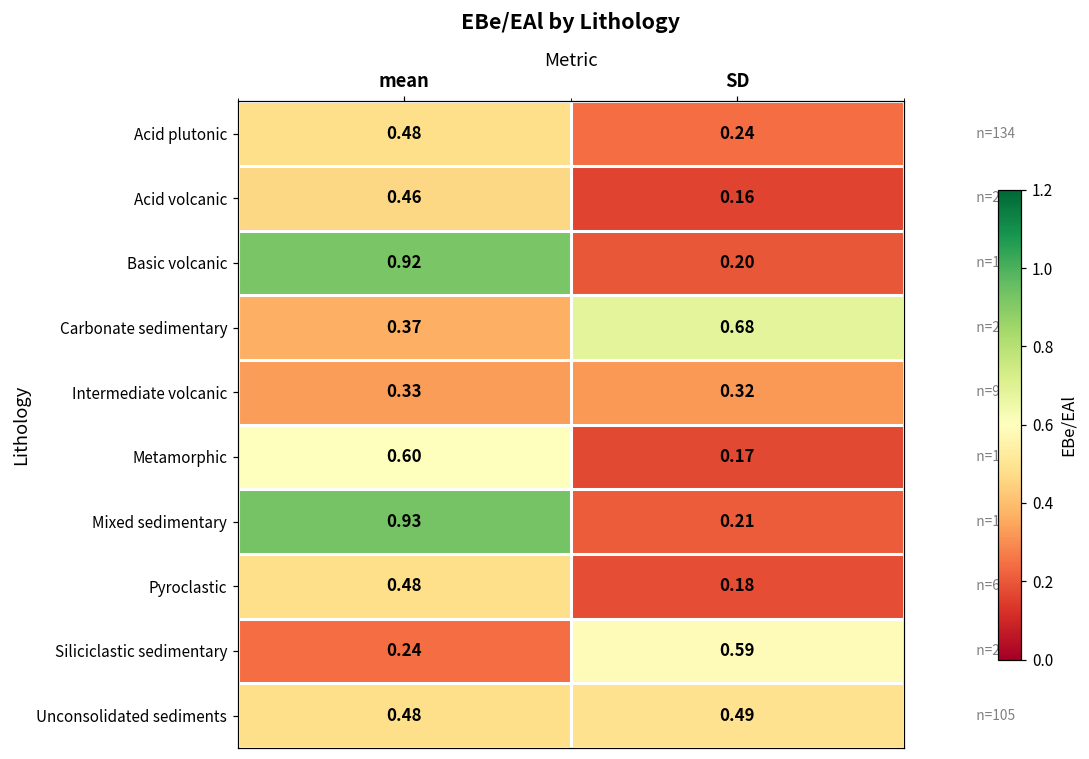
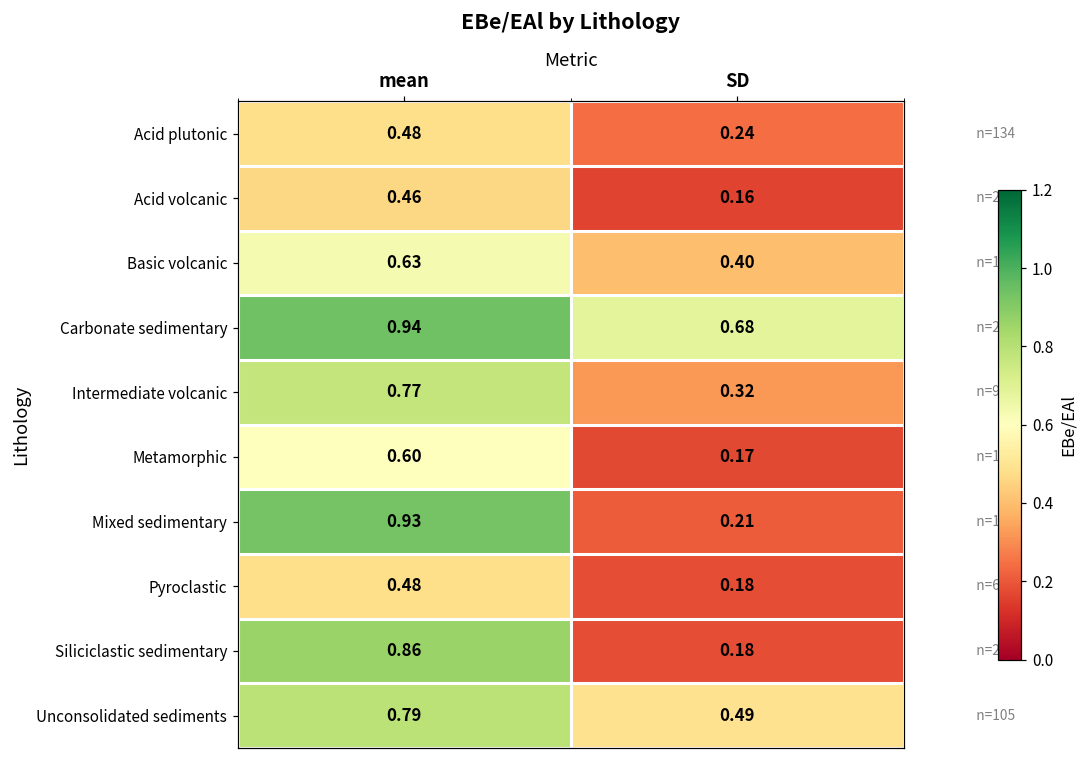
  {
    "Acid plutonic": {
      "mean": 0.48,
      "SD": 0.24
    },
    "Acid volcanic": {
      "mean": 0.46,
      "SD": 0.16
    },
    "Basic volcanic": {
-     "mean": 0.92,
-     "SD": 0.20
+     "mean": 0.63,
+     "SD": 0.40
    },
    "Carbonate sedimentary": {
-     "mean": 0.37,
+     "mean": 0.94,
      "SD": 0.68
    },
    "Intermediate volcanic": {
-     "mean": 0.33,
+     "mean": 0.77,
      "SD": 0.32
    },
    "Metamorphic": {
      "mean": 0.60,
      "SD": 0.17
    },
    "Mixed sedimentary": {
      "mean": 0.93,
      "SD": 0.21
    },
    "Pyroclastic": {
      "mean": 0.48,
      "SD": 0.18
    },
    "Siliciclastic sedimentary": {
-     "mean": 0.24,
-     "SD": 0.59
+     "mean": 0.86,
+     "SD": 0.18
    },
    "Unconsolidated sediments": {
-     "mean": 0.48,
+     "mean": 0.79,
      "SD": 0.49
    }
  }
